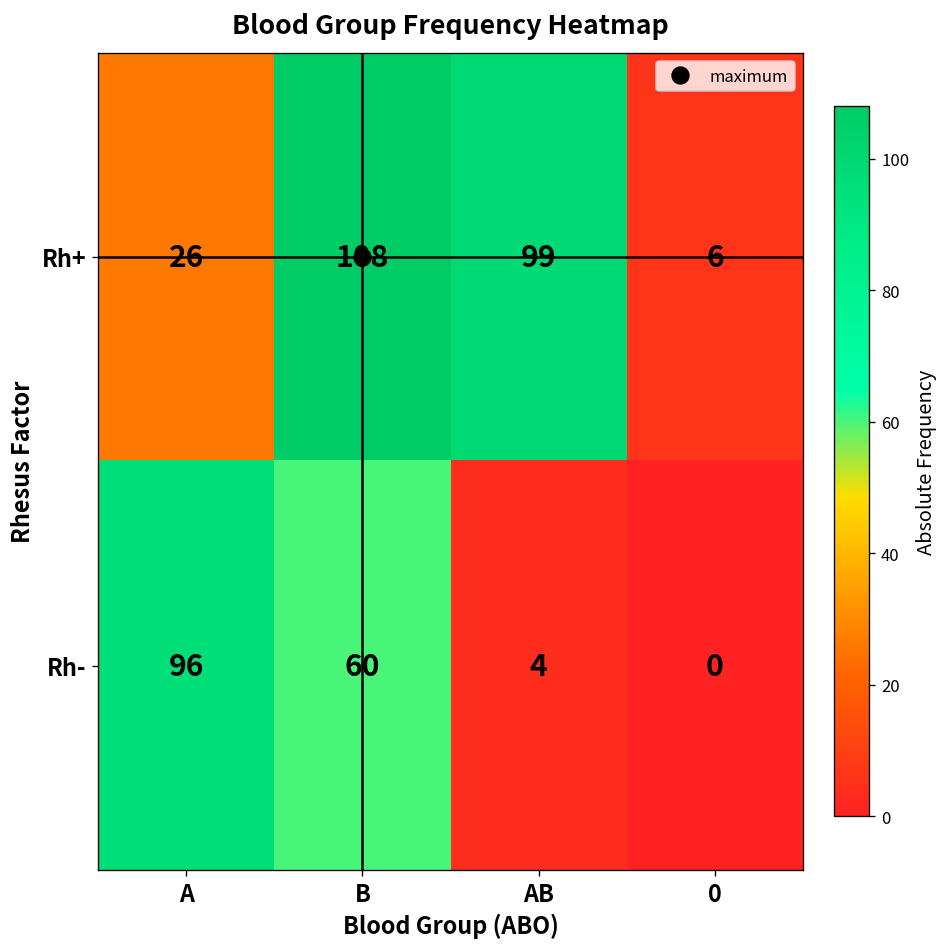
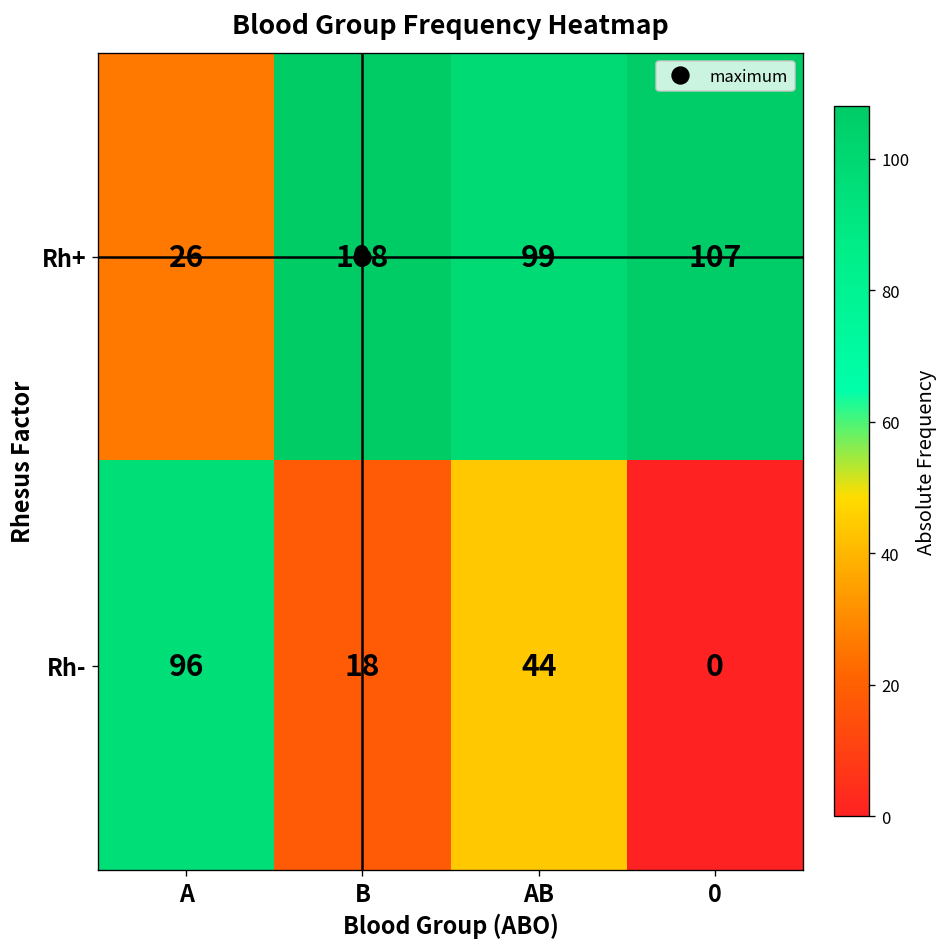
  {
    "Rh+": {
      "A": 26,
      "AB": 99,
-     "0": 6
+     "0": 107
    },
    "Rh-": {
      "A": 96,
-     "B": 60,
-     "AB": 4,
+     "B": 18,
+     "AB": 44,
      "0": 0
    }
  }
